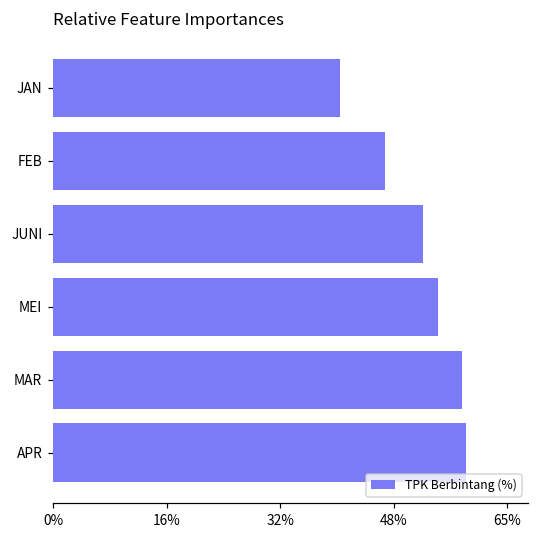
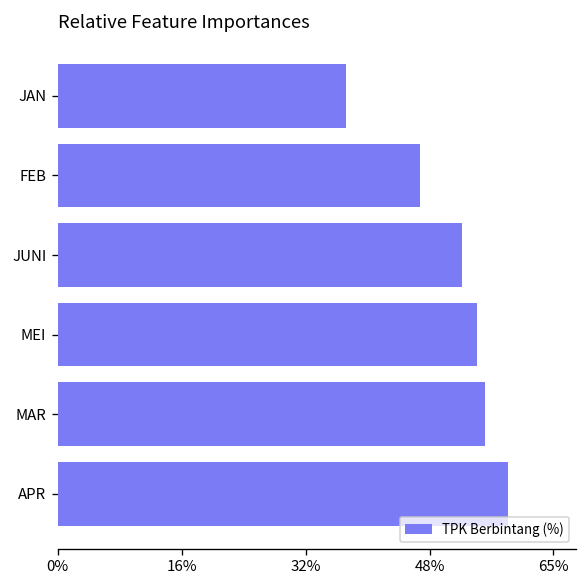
  {
-   "JAN": "41%",
+   "JAN": "38%",
    "FEB": "47%",
    "JUNI": "53%",
    "MEI": "55%",
-   "MAR": "58%",
+   "MAR": "56%",
    "APR": "59%"
  }
